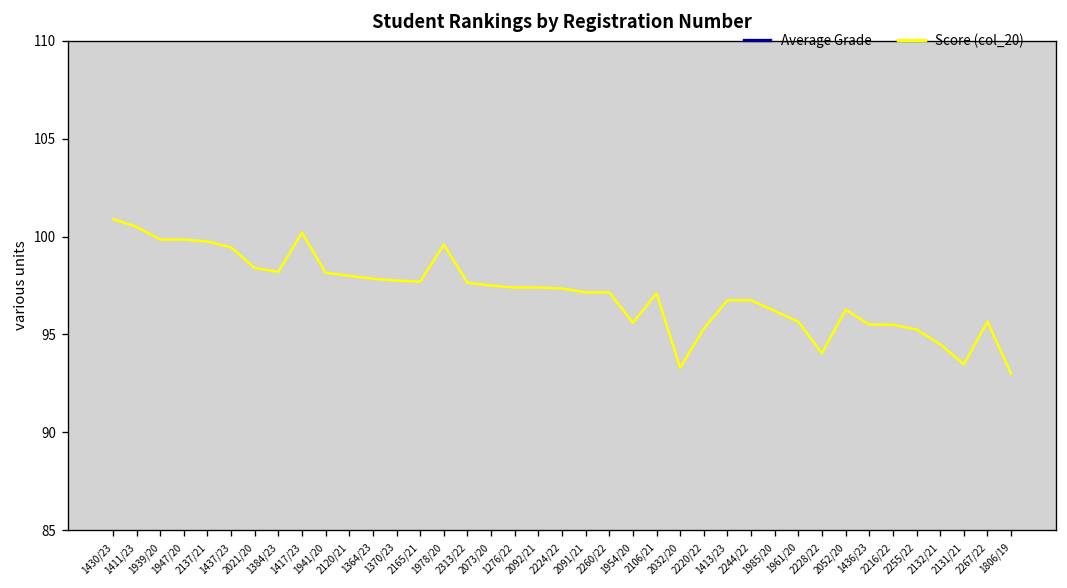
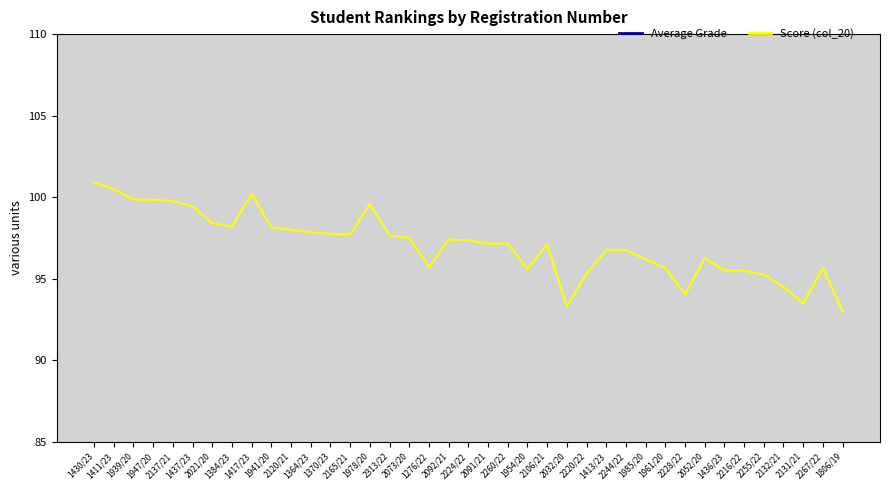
  {
    "Score (col_20)": {
      "1430/23": 100.9,
      "1411/23": 100.5,
      "1939/20": 99.9,
      "1947/20": 99.9,
      "2137/21": 99.8,
      "1437/23": 99.5,
      "2021/20": 98.4,
      "1384/23": 98.2,
      "1417/23": 100.2,
      "1941/20": 98.2,
      "2120/21": 98.0,
      "1364/23": 97.9,
      "1370/23": 97.8,
      "2165/21": 97.7,
      "1978/20": 99.6,
      "2313/22": 97.7,
      "2073/20": 97.5,
-     "1276/22": 97.4,
+     "1276/22": 95.7,
      "2092/21": 97.4,
      "2224/22": 97.4,
      "2091/21": 97.2,
      "2260/22": 97.2,
      "1954/20": 95.6,
      "2106/21": 97.1,
      "2032/20": 93.3,
      "2220/22": 95.3,
      "1413/23": 96.8,
      "2244/22": 96.8,
      "1985/20": 96.2,
      "1961/20": 95.7,
      "2228/22": 94.0,
      "2052/20": 96.3,
      "1436/23": 95.5,
      "2216/22": 95.5,
      "2255/22": 95.3,
      "2132/21": 94.5,
      "2131/21": 93.5,
      "2267/22": 95.7,
      "1806/19": 93.0
    }
  }
